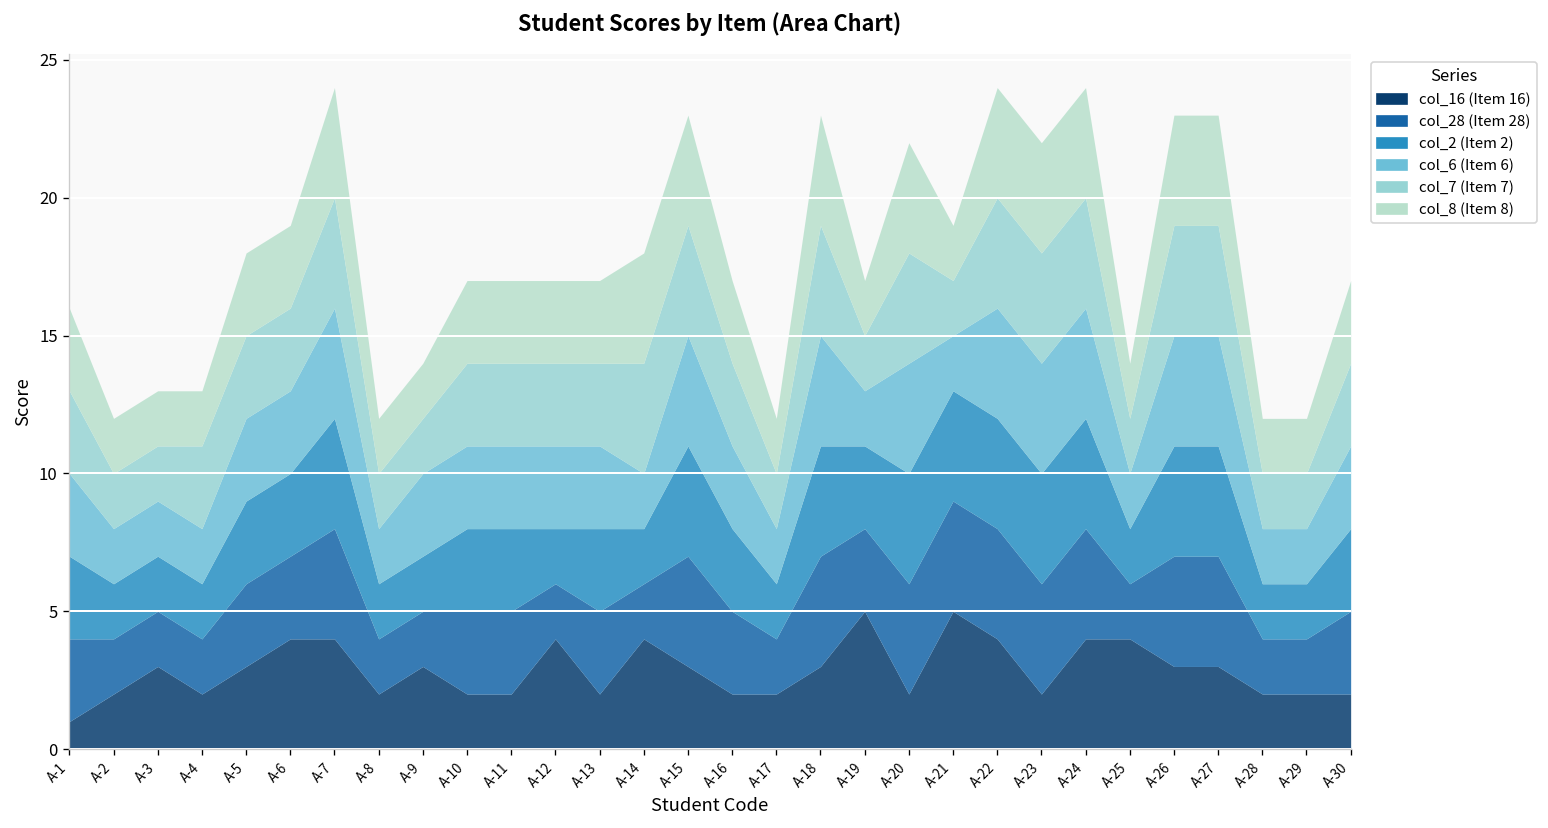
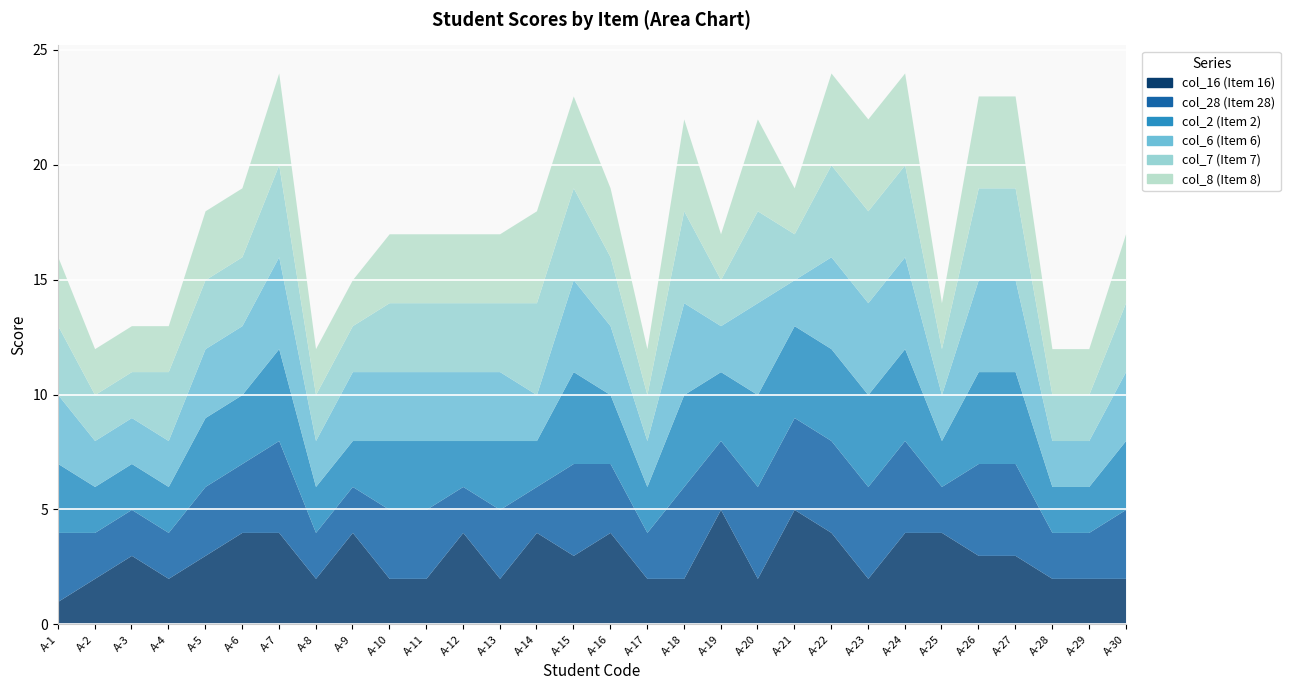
  {
    "col_16 (Item 16)": {
      "A-1": 1,
      "A-2": 2,
      "A-3": 3,
      "A-4": 2,
      "A-5": 3,
      "A-6": 4,
      "A-7": 4,
      "A-8": 2,
-     "A-9": 3,
+     "A-9": 4,
      "A-10": 2,
      "A-11": 2,
      "A-12": 4,
      "A-13": 2,
      "A-14": 4,
      "A-15": 3,
-     "A-16": 2,
+     "A-16": 4,
      "A-17": 2,
-     "A-18": 3,
+     "A-18": 2,
      "A-19": 5,
      "A-20": 2,
      "A-21": 5,
      "A-22": 4,
      "A-23": 2,
      "A-24": 4,
      "A-25": 4,
      "A-26": 3,
      "A-27": 3,
      "A-28": 2,
      "A-29": 2,
      "A-30": 2
    }
  }
